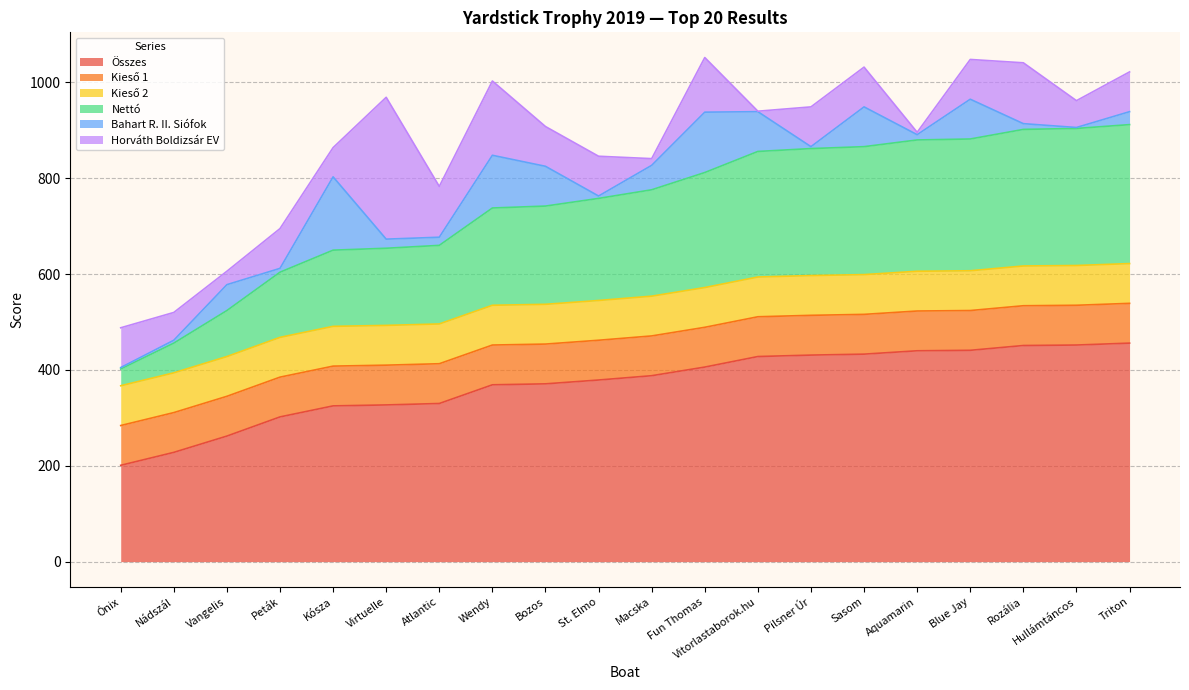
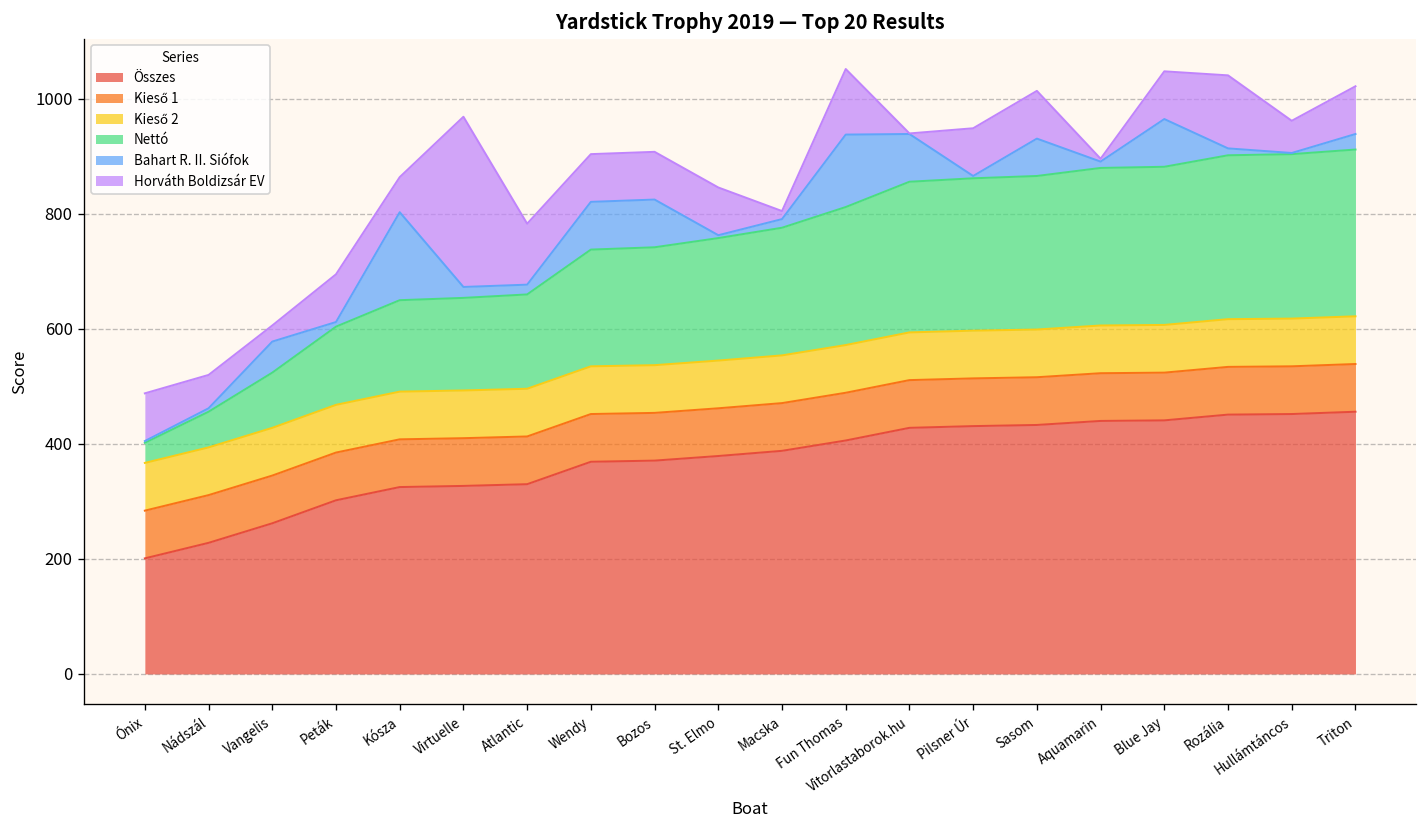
  {
    "Kieső 2": {
      "Ónix": 80,
      "Nádszál": 80,
      "Vangelis": 80,
      "Peták": 80,
      "Kósza": 80,
      "Virtuelle": 80,
      "Atlantic": 80,
      "Wendy": 80,
      "Bozos": 80,
      "St. Elmo": 80,
      "Macska": 80,
      "Fun Thomas": 80,
      "Vitorlastaborok.hu": 80,
      "Pilsner Úr": 80,
      "Sasom": 80,
      "Aquamarin": 80,
      "Blue Jay": 80,
      "Rozália": 80,
      "Hullámtáncos": 80,
      "Triton": 80
    },
    "Nettó": {
      "Nádszál": 60,
      "Vangelis": 100,
      "Peták": 140,
      "Kósza": 160,
      "Virtuelle": 160,
      "Atlantic": 160,
      "Wendy": 200,
      "Bozos": 210,
      "Macska": 220,
      "Fun Thomas": 240,
      "Vitorlastaborok.hu": 260,
      "Sasom": 270,
      "Aquamarin": 270,
      "Blue Jay": 280,
      "Rozália": 290,
      "Triton": 290
    },
    "Bahart R. II. Siófok": {
      "Nádszál": 10,
      "Vangelis": 50,
      "Peták": 10,
      "Kósza": 150,
      "Virtuelle": 20,
      "Atlantic": 20,
-     "Wendy": 110,
+     "Wendy": 80,
      "Bozos": 80,
-     "Macska": 50,
+     "Macska": 20,
      "Fun Thomas": 130,
-     "Sasom": 80,
+     "Sasom": 70,
      "Blue Jay": 80,
      "Rozália": 10,
      "Triton": 30
    },
    "Horváth Boldizsár EV": {
      "Ónix": 80,
      "Nádszál": 60,
      "Vangelis": 30,
      "Peták": 80,
      "Kósza": 60,
      "Virtuelle": 300,
      "Atlantic": 110,
-     "Wendy": 160,
+     "Wendy": 80,
      "Bozos": 80,
      "St. Elmo": 80,
      "Macska": 10,
      "Fun Thomas": 110,
      "Pilsner Úr": 80,
      "Sasom": 80,
      "Blue Jay": 80,
      "Rozália": 130,
      "Hullámtáncos": 60,
      "Triton": 80
    }
  }
